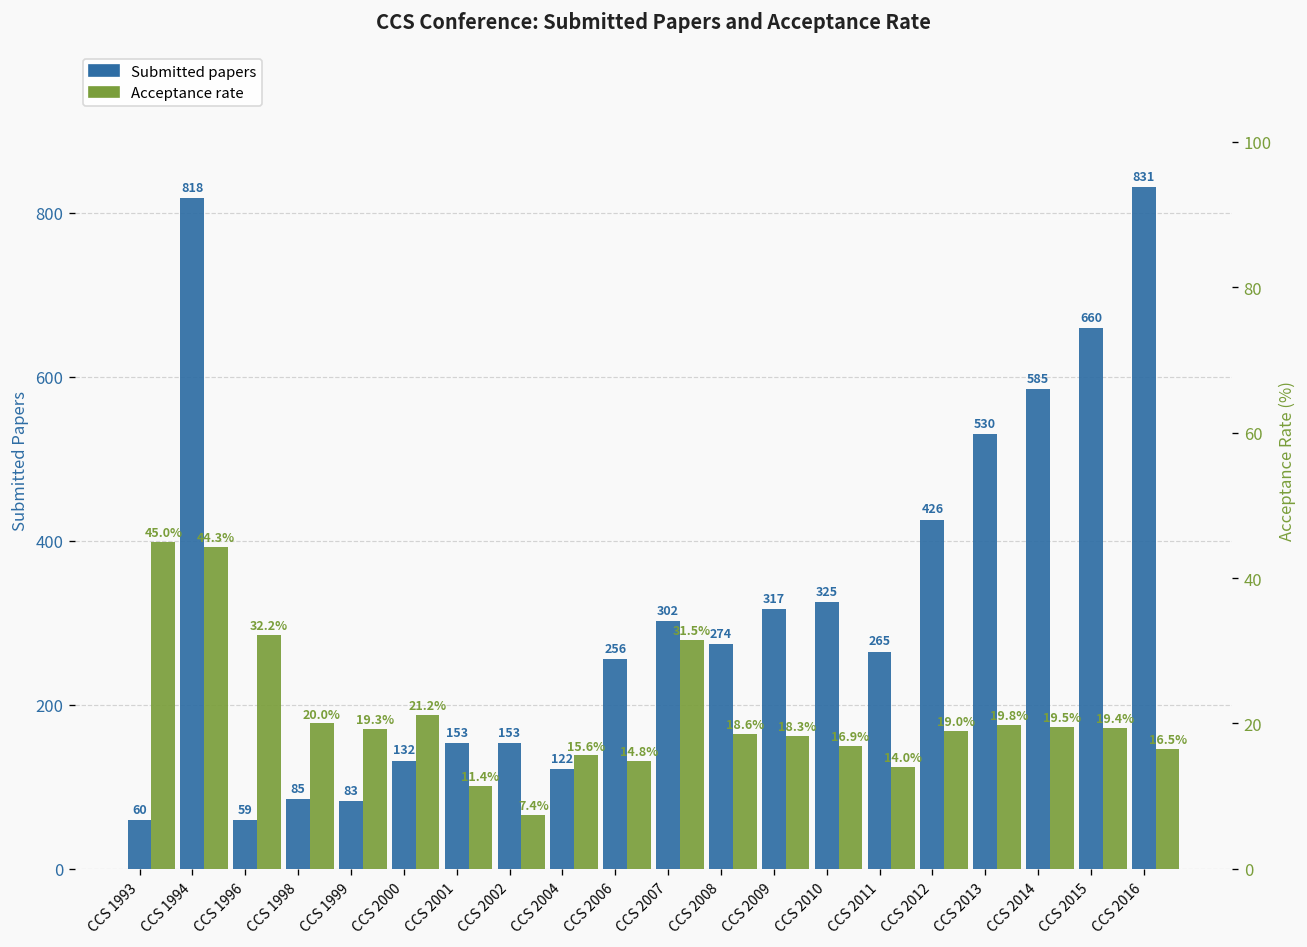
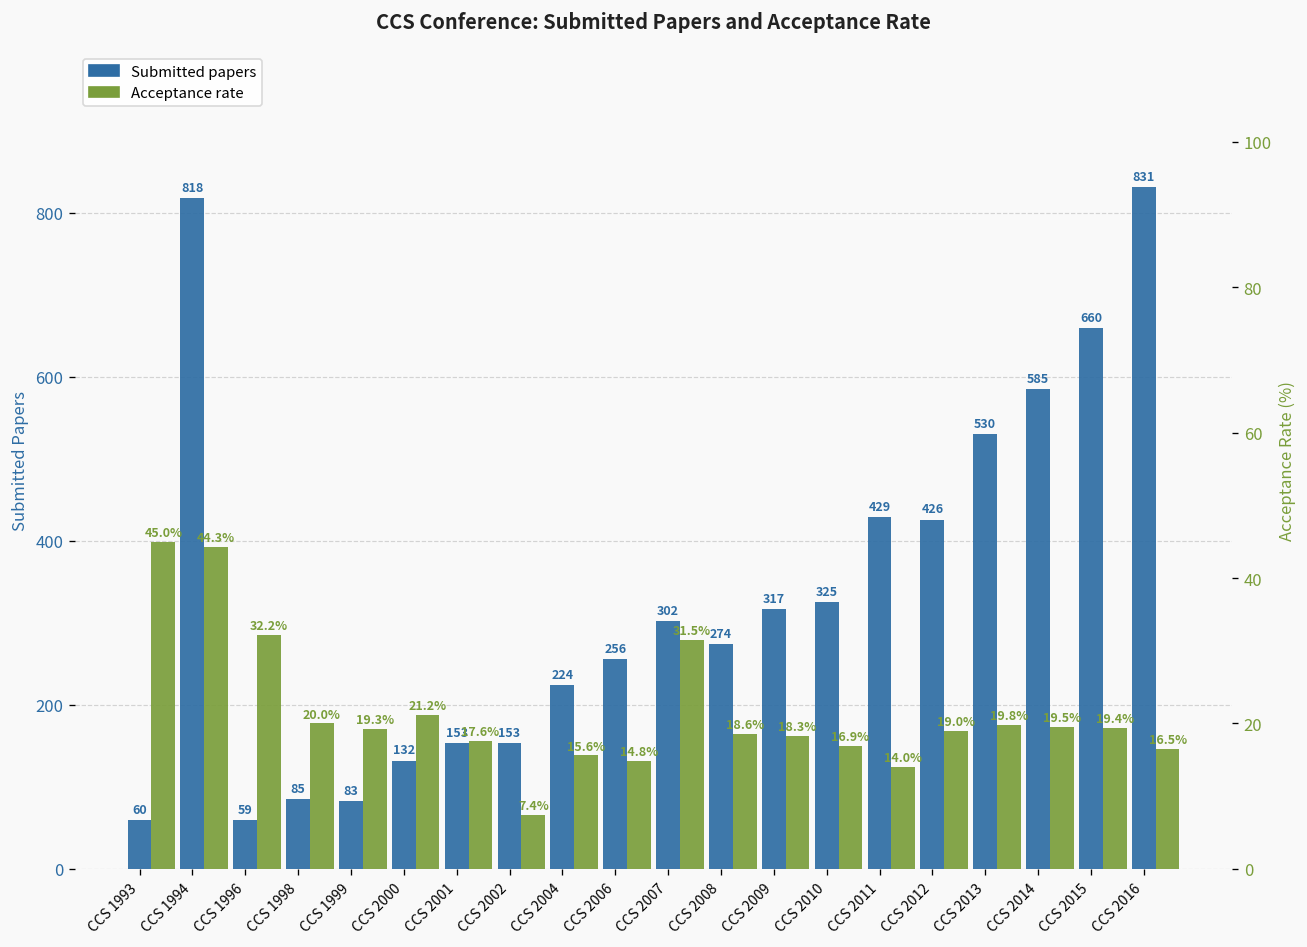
  {
    "Submitted papers": {
      "CCS 1993": "60",
      "CCS 1994": "818",
      "CCS 1996": "59",
      "CCS 1998": "85",
      "CCS 1999": "83",
      "CCS 2000": "132",
      "CCS 2002": "153",
-     "CCS 2004": "122",
+     "CCS 2004": "224",
      "CCS 2006": "256",
      "CCS 2007": "302",
      "CCS 2008": "274",
      "CCS 2009": "317",
      "CCS 2010": "325",
-     "CCS 2011": "265",
+     "CCS 2011": "429",
      "CCS 2012": "426",
      "CCS 2013": "530",
      "CCS 2014": "585",
      "CCS 2015": "660",
      "CCS 2016": "831"
    },
    "Acceptance rate": {
      "CCS 1993": "45.0%",
      "CCS 1994": "44.3%",
      "CCS 1996": "32.2%",
      "CCS 1998": "20.0%",
      "CCS 1999": "19.3%",
      "CCS 2000": "21.2%",
-     "CCS 2001": "11.4%",
+     "CCS 2001": "17.6%",
      "CCS 2002": "7.4%",
      "CCS 2004": "15.6%",
      "CCS 2006": "14.8%",
      "CCS 2007": "31.5%",
      "CCS 2008": "18.6%",
      "CCS 2009": "18.3%",
      "CCS 2010": "16.9%",
      "CCS 2011": "14.0%",
      "CCS 2012": "19.0%",
      "CCS 2013": "19.8%",
      "CCS 2014": "19.5%",
      "CCS 2015": "19.4%",
      "CCS 2016": "16.5%"
    }
  }
